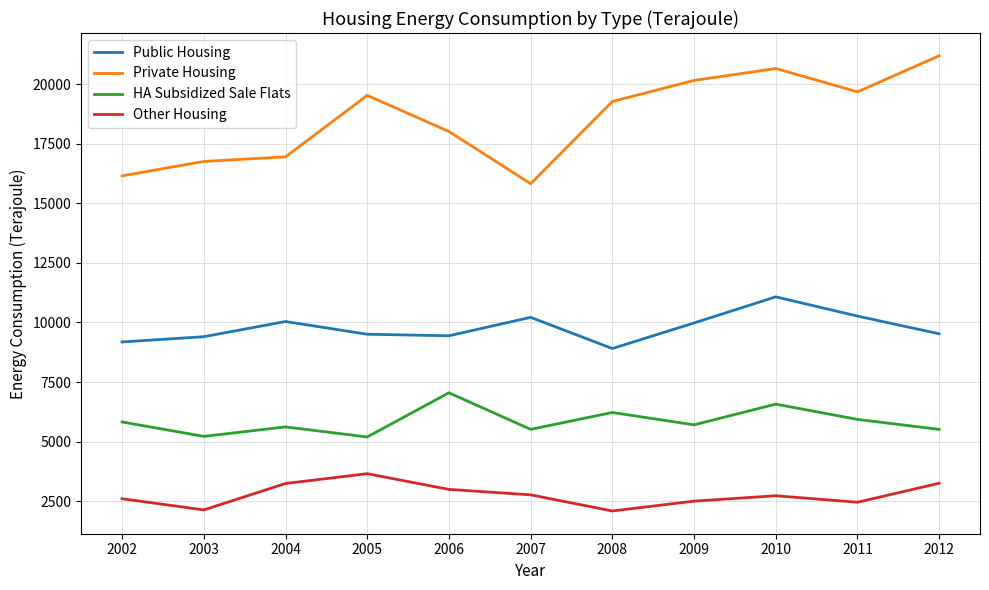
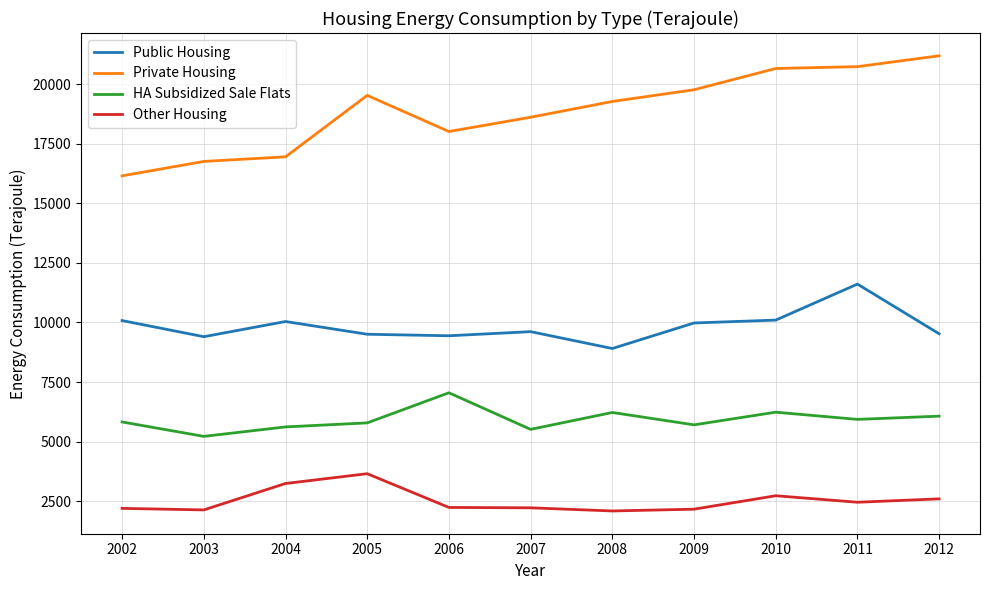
  {
    "Public Housing": {
-     "2002": 9200,
+     "2002": 10100,
      "2003": 9400,
      "2004": 10000,
      "2005": 9500,
      "2006": 9400,
-     "2007": 10200,
+     "2007": 9600,
      "2008": 8900,
      "2009": 10000,
-     "2010": 11100,
-     "2011": 10300,
+     "2010": 10100,
+     "2011": 11600,
      "2012": 9500
    },
    "Private Housing": {
      "2002": 16200,
      "2003": 16800,
      "2004": 17000,
      "2005": 19500,
      "2006": 18000,
-     "2007": 15800,
+     "2007": 18600,
      "2008": 19300,
-     "2009": 20200,
+     "2009": 19800,
      "2010": 20700,
-     "2011": 19700,
+     "2011": 20700,
      "2012": 21200
    },
    "HA Subsidized Sale Flats": {
      "2002": 5800,
      "2003": 5200,
      "2004": 5600,
-     "2005": 5200,
+     "2005": 5800,
      "2006": 7000,
      "2007": 5500,
      "2008": 6200,
      "2009": 5700,
-     "2010": 6600,
+     "2010": 6200,
      "2011": 5900,
-     "2012": 5500
+     "2012": 6100
    },
    "Other Housing": {
-     "2002": 2600,
+     "2002": 2200,
      "2003": 2100,
      "2004": 3200,
      "2005": 3700,
-     "2006": 3000,
-     "2007": 2800,
+     "2006": 2200,
+     "2007": 2200,
      "2008": 2100,
-     "2009": 2500,
+     "2009": 2200,
      "2010": 2700,
      "2011": 2500,
-     "2012": 3300
+     "2012": 2600
    }
  }
